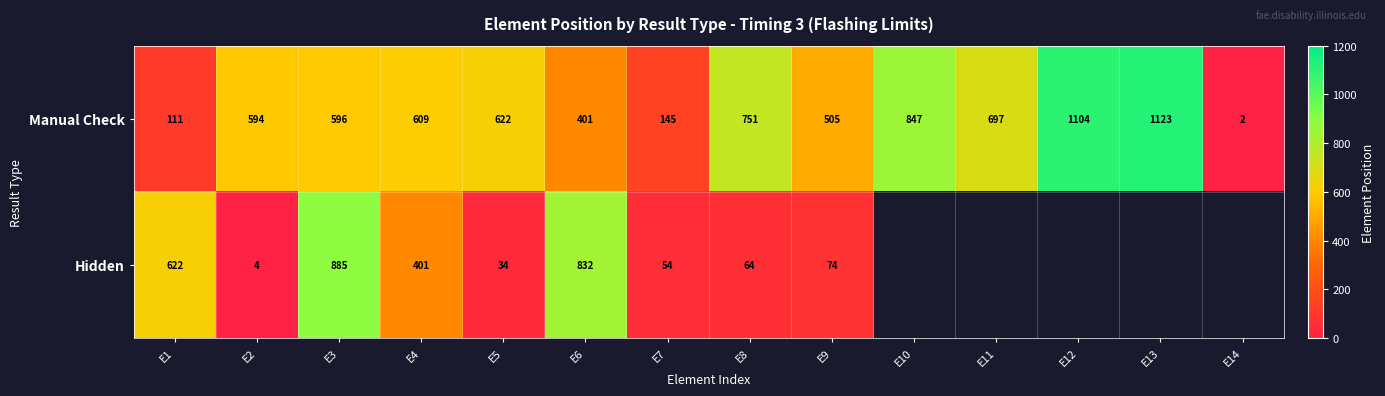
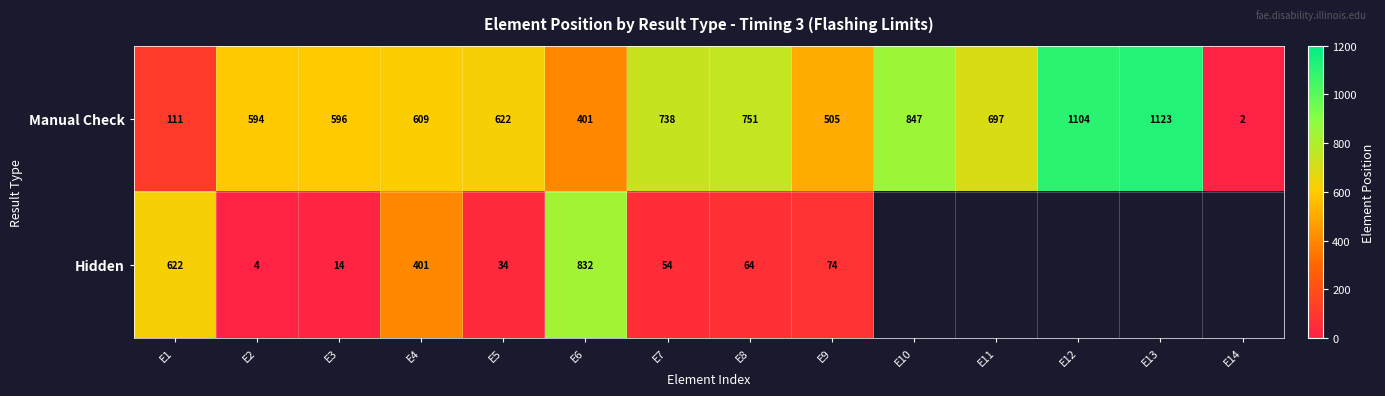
  {
    "Manual Check": {
      "E1": 111,
      "E2": 594,
      "E3": 596,
      "E4": 609,
      "E5": 622,
      "E6": 401,
-     "E7": 145,
+     "E7": 738,
      "E8": 751,
      "E9": 505,
      "E10": 847,
      "E11": 697,
      "E12": 1104,
      "E13": 1123,
      "E14": 2
    },
    "Hidden": {
      "E1": 622,
      "E2": 4,
-     "E3": 885,
+     "E3": 14,
      "E4": 401,
      "E5": 34,
      "E6": 832,
      "E7": 54,
      "E8": 64,
      "E9": 74
    }
  }
